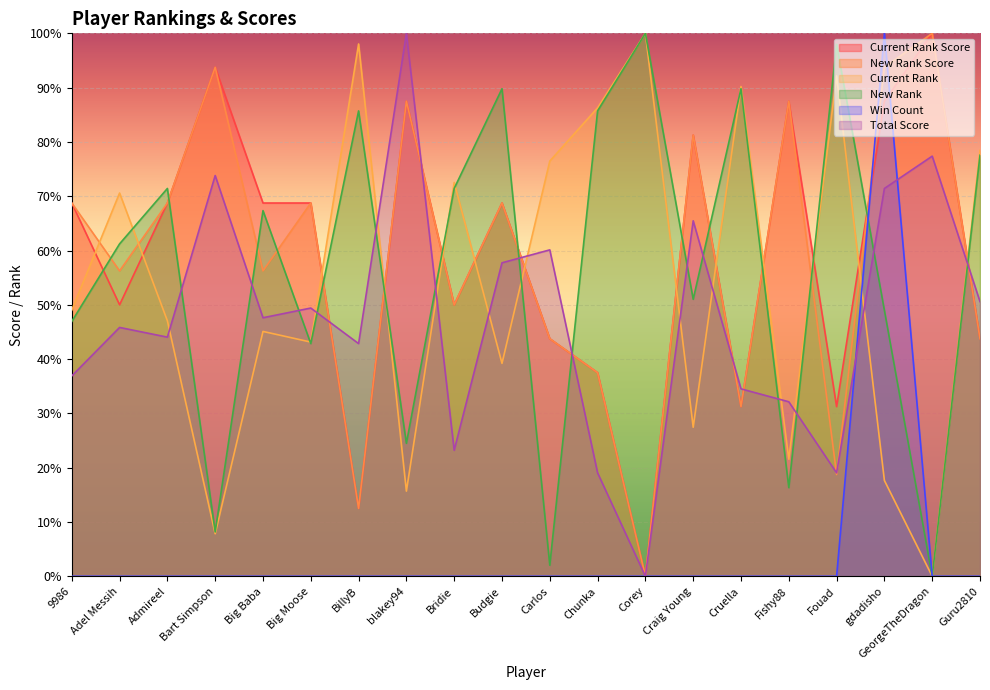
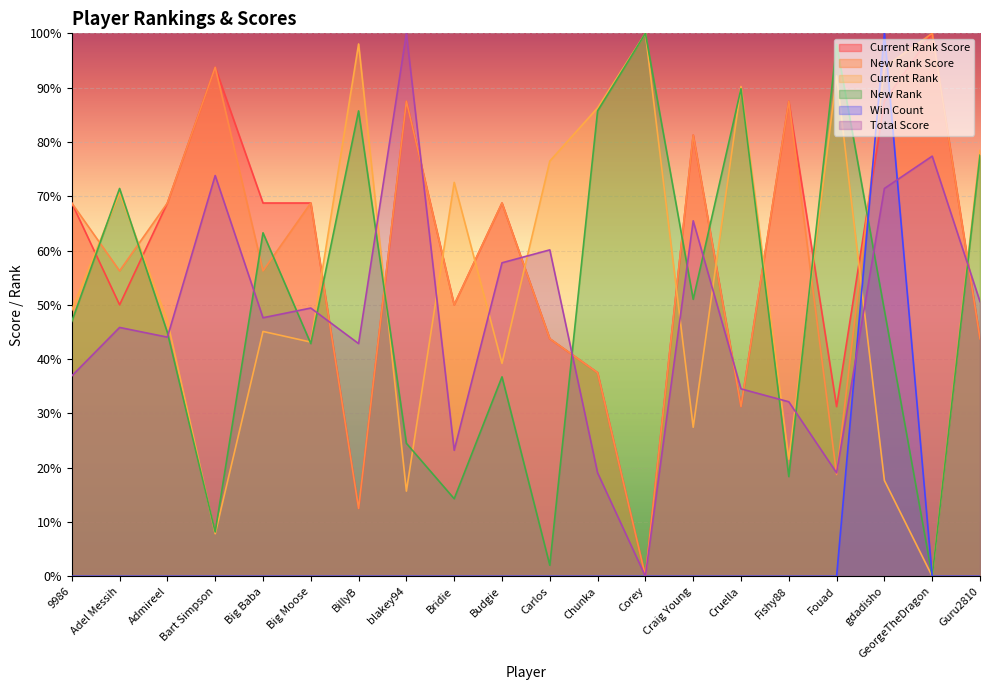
  {
    "New Rank": {
      "9986": "47%",
-     "Adel Messih": "61%",
-     "Admireel": "71%",
-     "Big Baba": "67%",
+     "Adel Messih": "71%",
+     "Admireel": "45%",
+     "Big Baba": "63%",
      "BillyB": "86%",
      "blakey94": "24%",
-     "Bridie": "71%",
-     "Budgie": "90%",
+     "Bridie": "14%",
+     "Budgie": "37%",
      "Carlos": "2%",
      "Chunka": "86%",
      "Craig Young": "51%",
-     "Fishy88": "16%",
+     "Fishy88": "18%",
      "gdadisho": "49%",
      "Guru2810": "78%"
    }
  }
